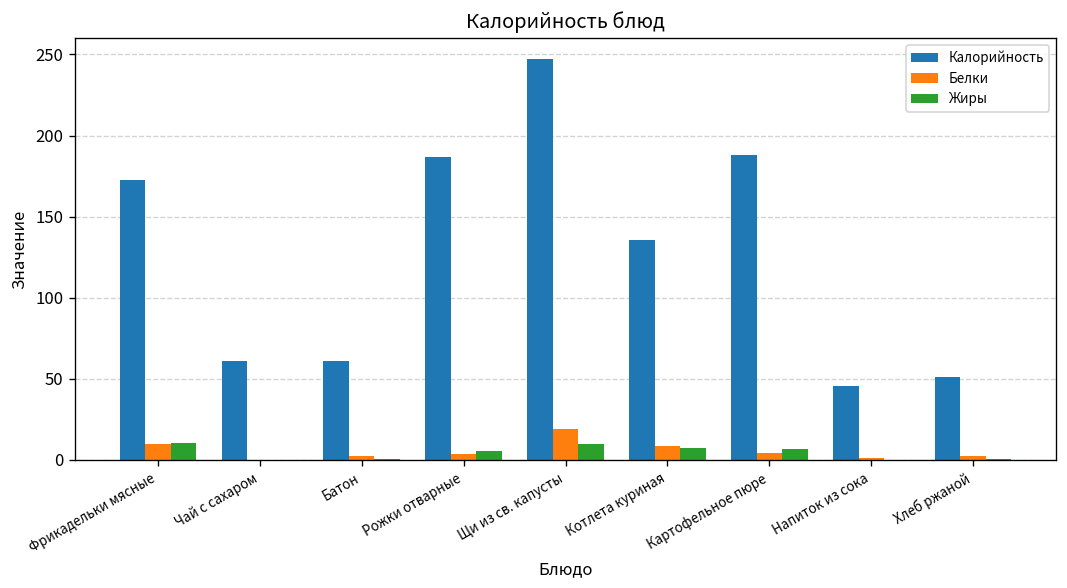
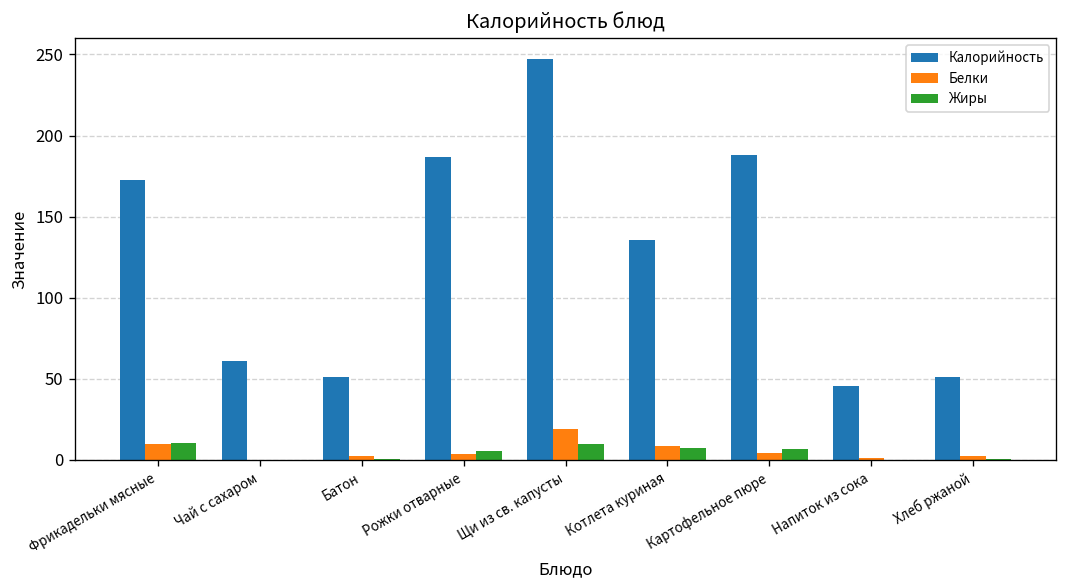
  {
    "Калорийность": {
      "Фрикадельки мясные": 173,
      "Чай с сахаром": 61,
-     "Батон": 61,
+     "Батон": 51,
      "Рожки отварные": 187,
      "Щи из св. капусты": 248,
      "Котлета куриная": 135,
      "Картофельное пюре": 188,
      "Напиток из сока": 46,
      "Хлеб ржаной": 51
    },
    "Белки": {
      "Фрикадельки мясные": 10,
      "Батон": 2,
      "Рожки отварные": 4,
      "Щи из св. капусты": 19,
      "Котлета куриная": 9,
      "Картофельное пюре": 4,
      "Хлеб ржаной": 2
    },
    "Жиры": {
      "Фрикадельки мясные": 10,
      "Чай с сахаром": 0,
      "Рожки отварные": 5,
      "Щи из св. капусты": 10,
      "Котлета куриная": 7,
      "Картофельное пюре": 6,
      "Напиток из сока": 0
    }
  }
